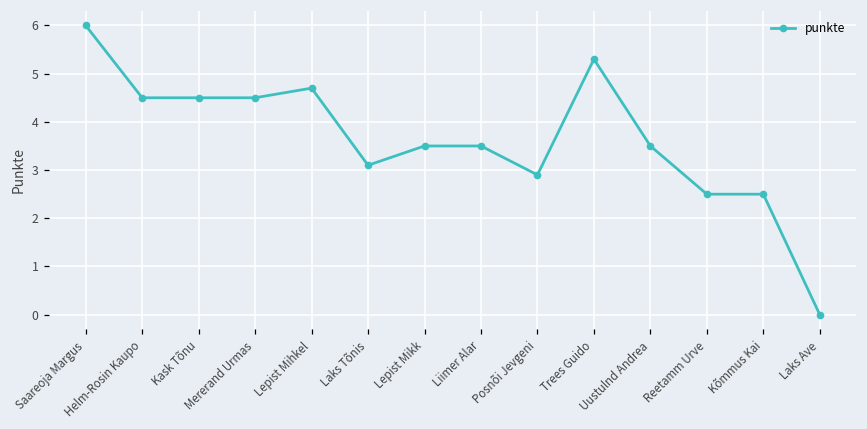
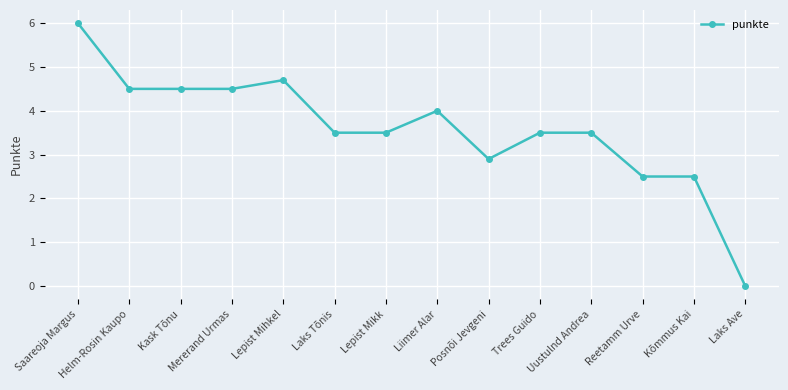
  {
    "Saareoja Margus": 6.0,
    "Helm-Rosin Kaupo": 4.5,
    "Kask Tõnu": 4.5,
    "Mererand Urmas": 4.5,
    "Lepist Mihkel": 4.7,
-   "Laks Tõnis": 3.1,
+   "Laks Tõnis": 3.5,
    "Lepist Mikk": 3.5,
-   "Liimer Alar": 3.5,
+   "Liimer Alar": 4.0,
    "Posnõi Jevgeni": 2.9,
-   "Trees Guido": 5.3,
+   "Trees Guido": 3.5,
    "Uustulnd Andrea": 3.5,
    "Reetamm Urve": 2.5,
    "Kõmmus Kai": 2.5,
    "Laks Ave": 0.0
  }
